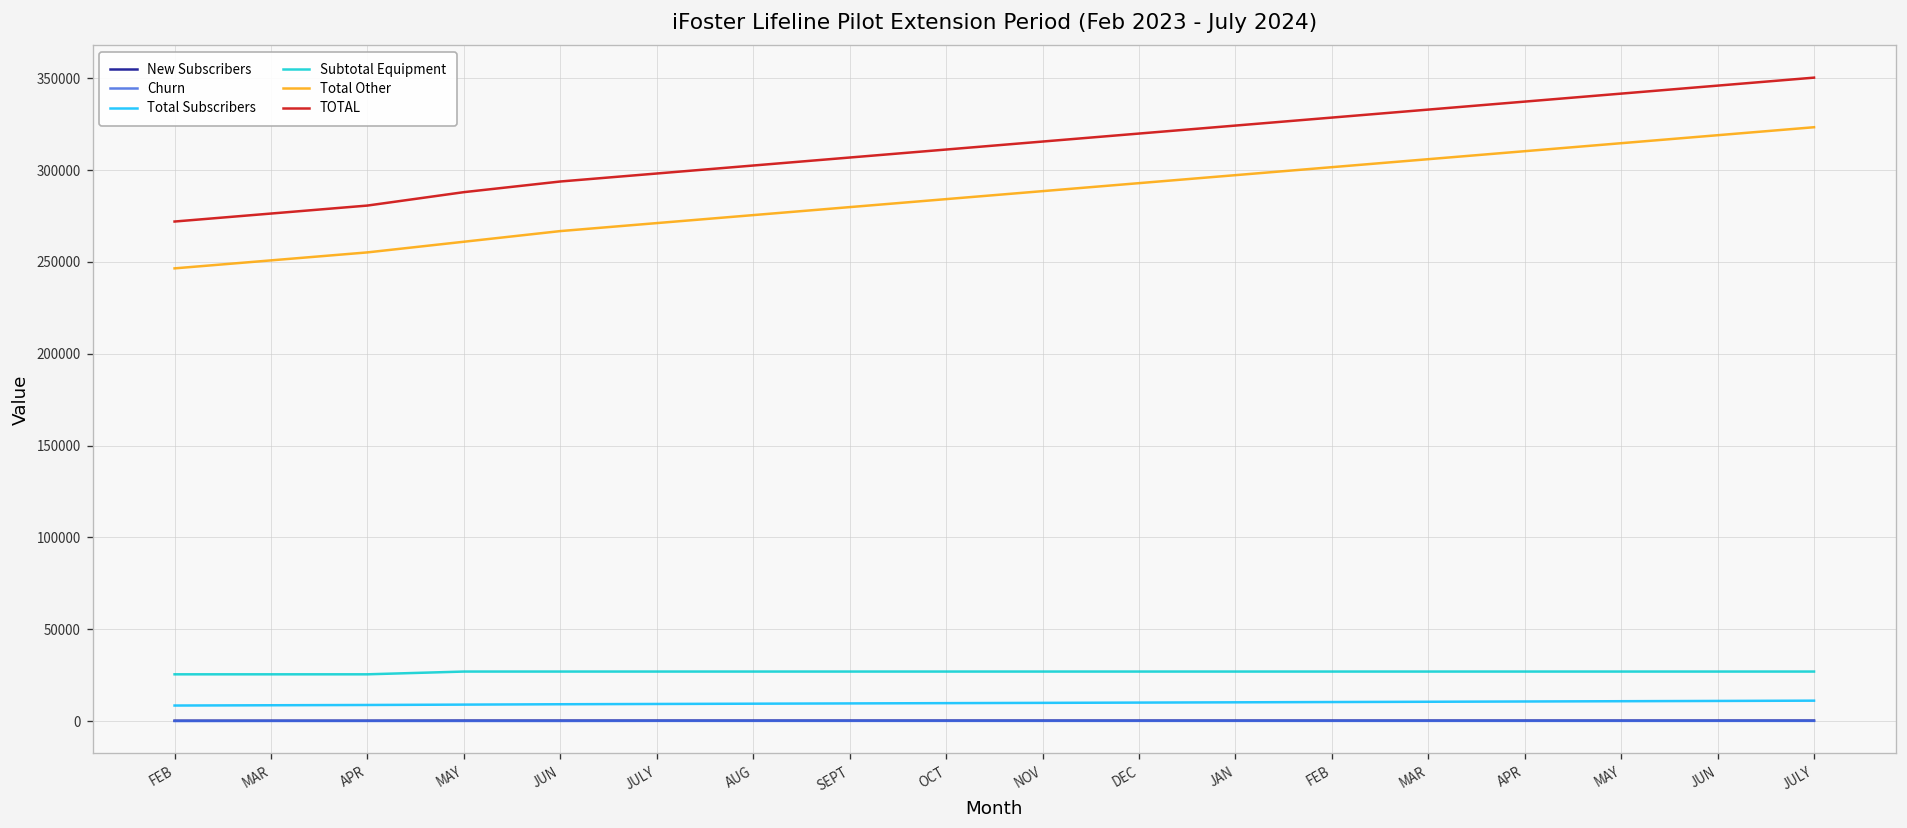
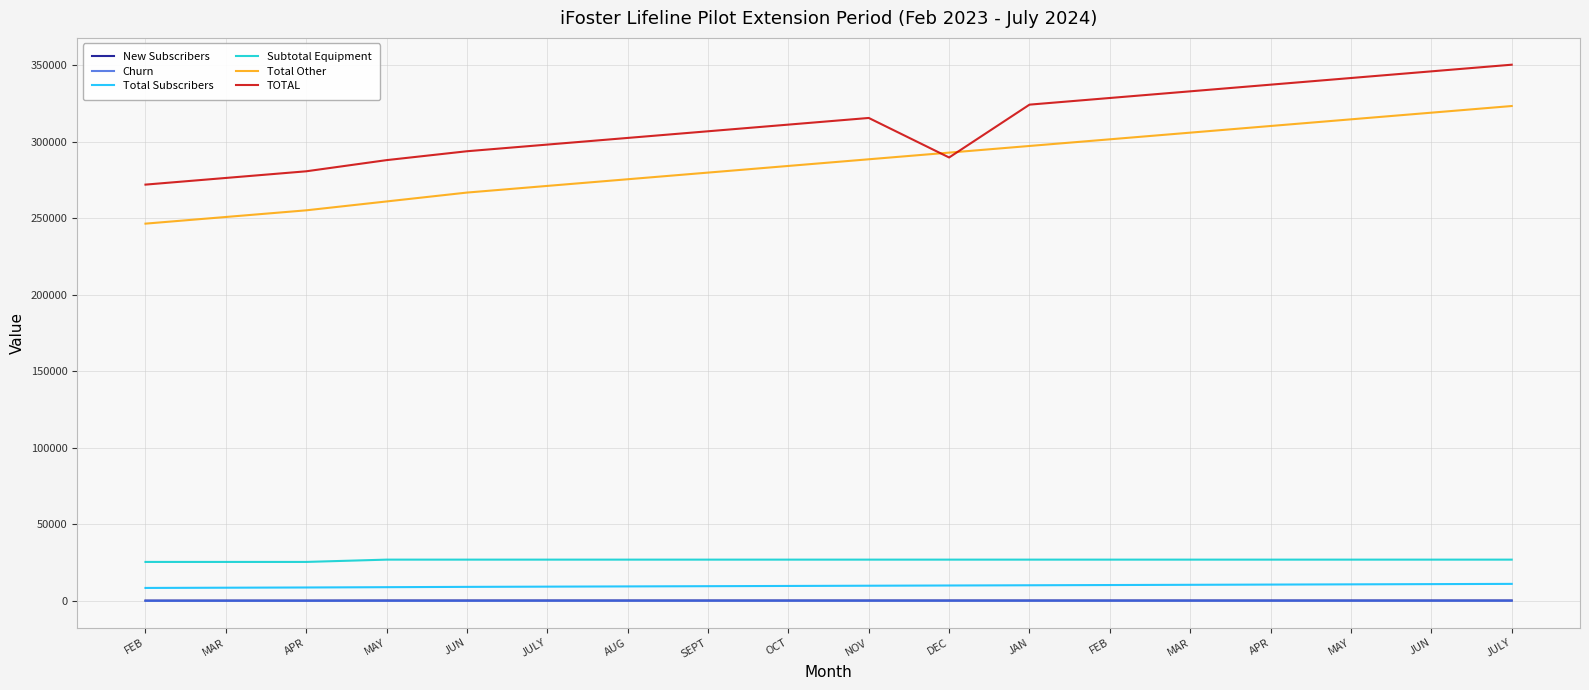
  {
    "Total Other": {
      "AUG": 276000,
      "SEPT": 280000,
      "OCT": 284000,
      "NOV": 289000,
      "DEC": 293000,
      "JAN": 297000
    },
    "TOTAL": {
      "AUG": 303000,
      "SEPT": 307000,
      "OCT": 311000,
      "NOV": 316000,
-     "DEC": 320000,
+     "DEC": 290000,
      "JAN": 324000
    }
  }
